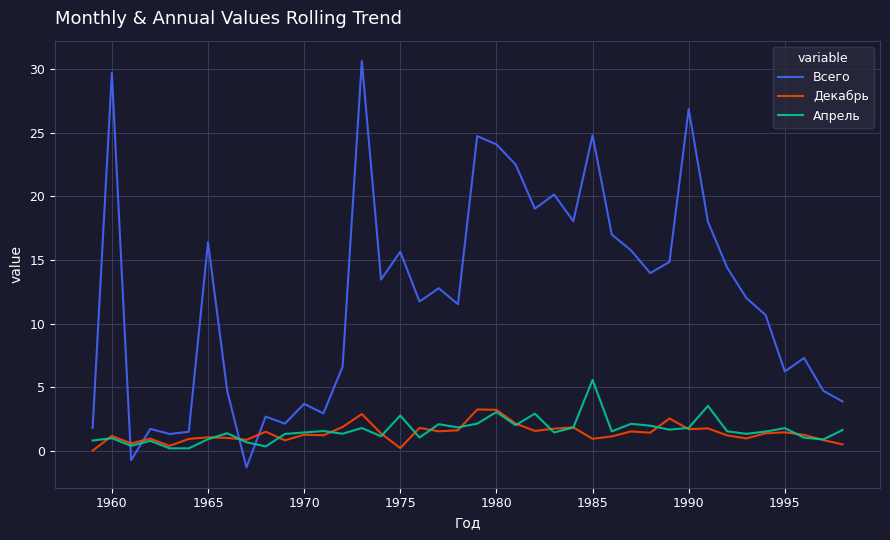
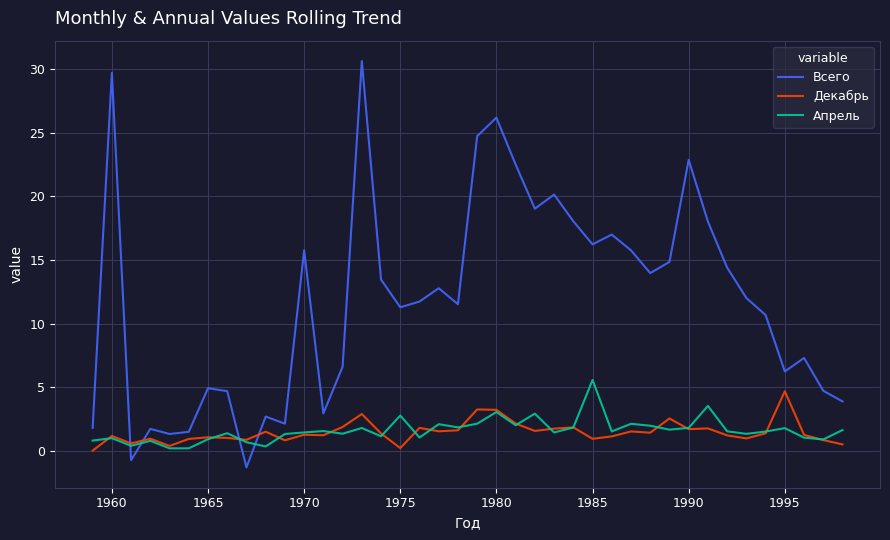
  {
    "Всего": {
      "1960": 29.7,
-     "1965": 16.4,
-     "1970": 3.7,
-     "1975": 15.7,
-     "1980": 24.1,
-     "1985": 24.8,
-     "1990": 26.9,
+     "1965": 4.9,
+     "1970": 15.8,
+     "1975": 11.3,
+     "1980": 26.2,
+     "1985": 16.2,
+     "1990": 22.9,
      "1995": 6.2
    },
    "Декабрь": {
      "1975": 0.2,
      "1985": 0.9,
-     "1995": 1.4
+     "1995": 4.7
    },
    "Апрель": {
      "1975": 2.8,
      "1985": 5.6,
      "1995": 1.8
    }
  }
